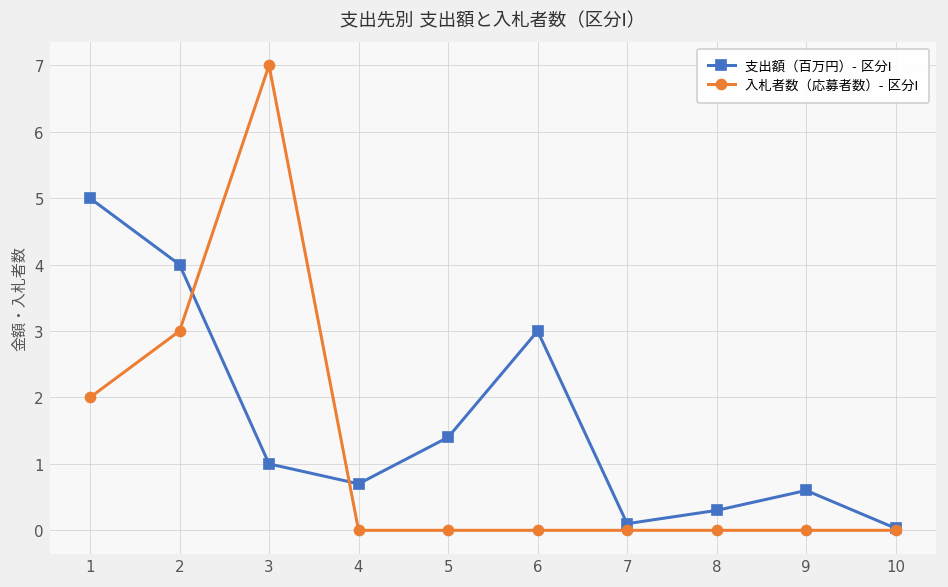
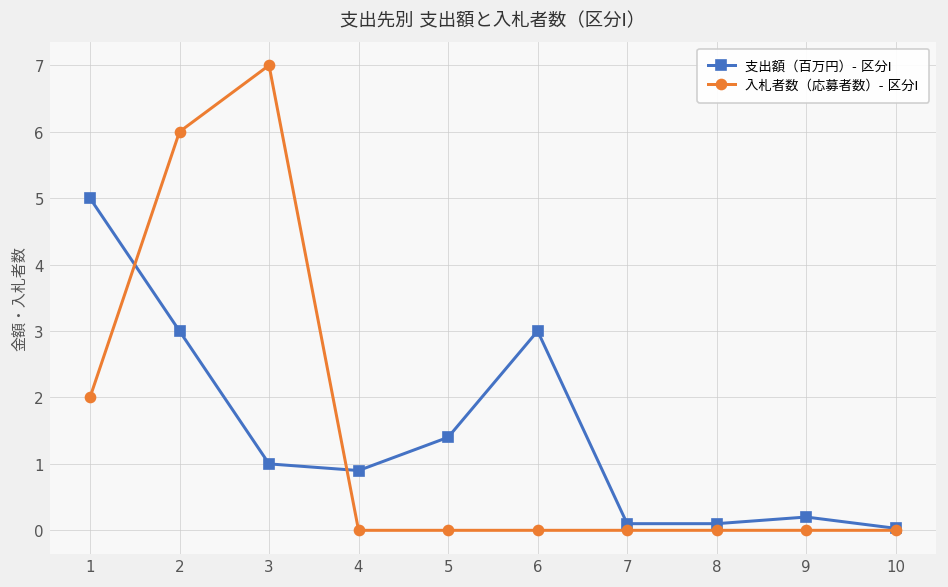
  {
    "支出額（百万円）- 区分I": {
      "1": 5.0,
-     "2": 4,
+     "2": 3,
      "3": 1.0,
-     "4": 0.7,
+     "4": 0.9,
      "5": 1.4,
      "6": 3.0,
      "7": 0.1,
-     "8": 0.3,
-     "9": 0.6
+     "8": 0.1,
+     "9": 0.2
    },
    "入札者数（応募者数）- 区分I": {
      "1": 2,
-     "2": 3,
+     "2": 6,
      "3": 7,
      "4": 0,
      "5": 0,
      "6": 0,
      "7": 0,
      "8": 0,
      "9": 0
    }
  }
